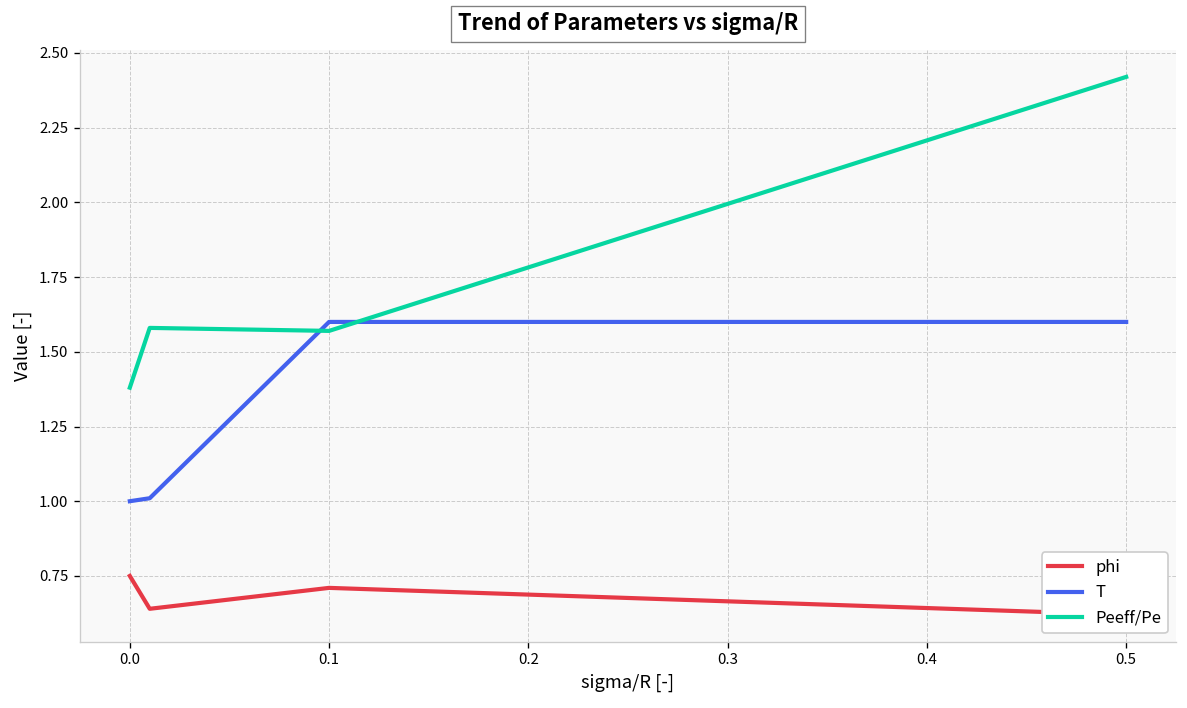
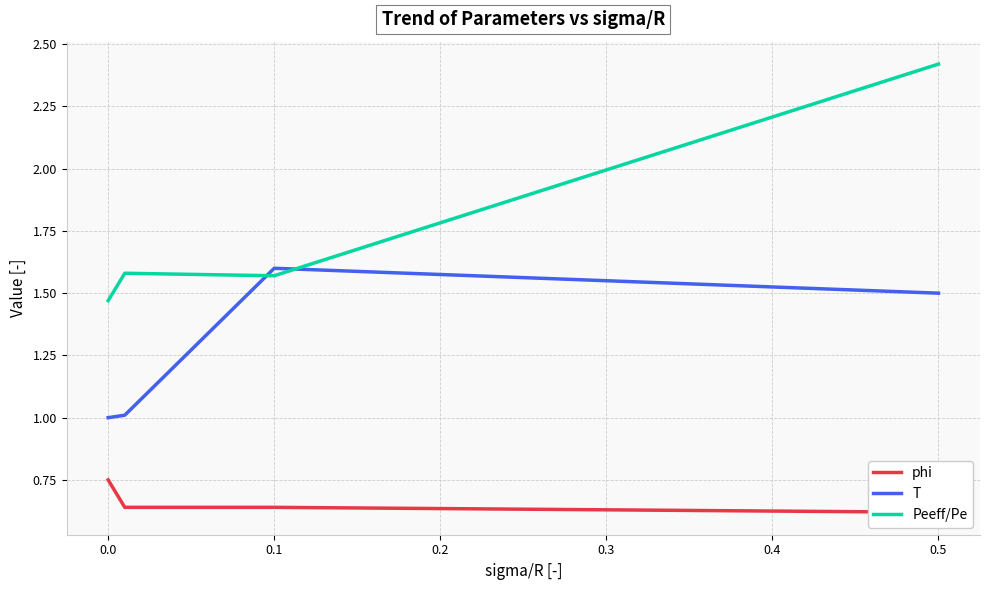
  {
    "phi": {
      "0.0": 0.75,
-     "0.1": 0.71
+     "0.1": 0.64
    },
    "T": {
      "0.0": 1.0,
      "0.1": 1.6,
-     "0.5": 1.6
+     "0.5": 1.5
    },
    "Peeff/Pe": {
-     "0.0": 1.38,
+     "0.0": 1.47,
      "0.1": 1.57,
      "0.5": 2.42
    }
  }
